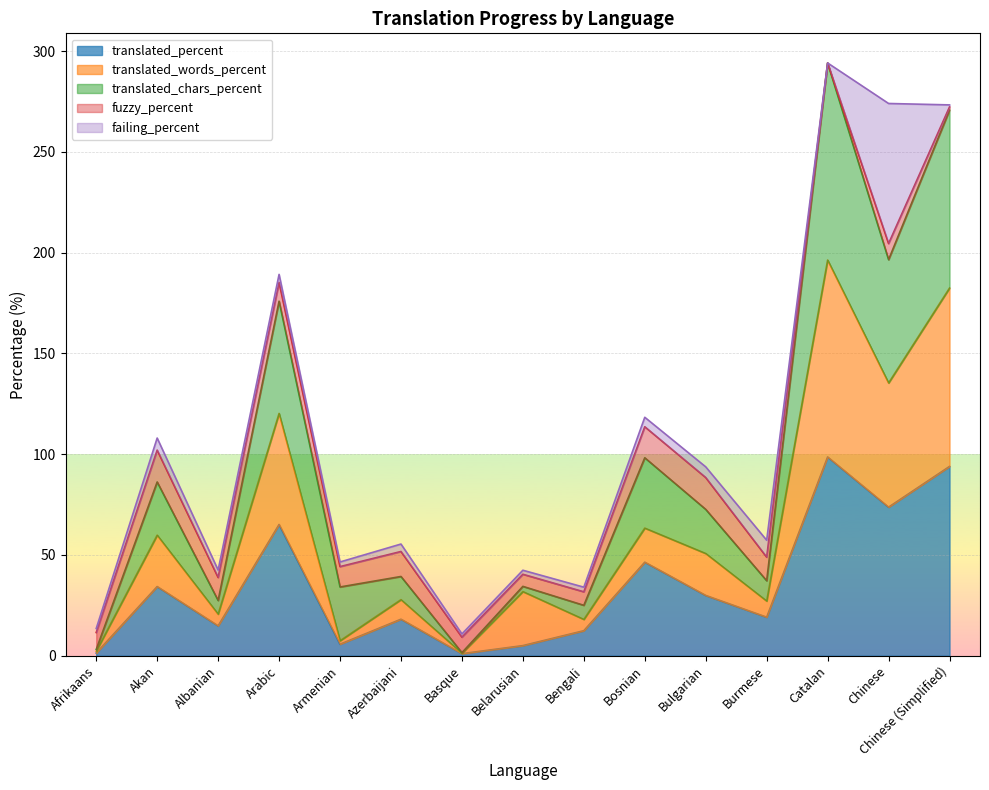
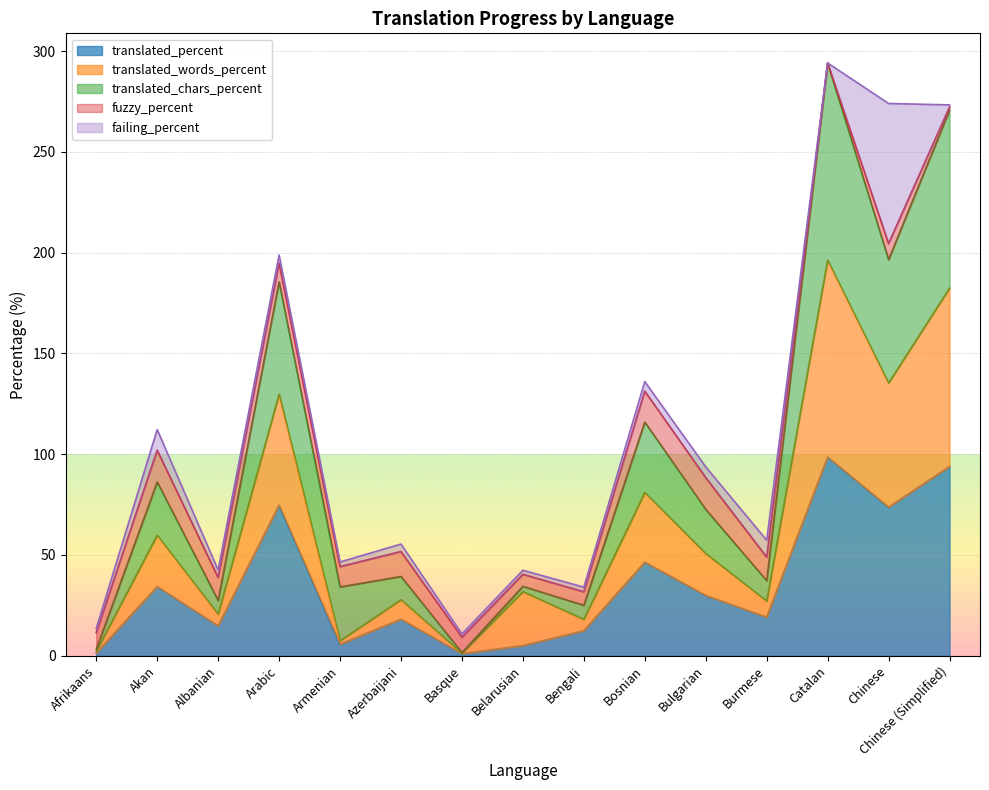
  {
    "translated_percent": {
      "Akan": 34,
      "Albanian": 15,
-     "Arabic": 65,
+     "Arabic": 75,
      "Armenian": 6,
      "Azerbaijani": 18,
      "Belarusian": 5,
      "Bengali": 12,
      "Bosnian": 46,
      "Bulgarian": 30,
      "Burmese": 19,
      "Catalan": 99,
      "Chinese": 74,
      "Chinese (Simplified)": 94
    },
    "translated_words_percent": {
      "Akan": 26,
      "Albanian": 6,
      "Arabic": 55,
      "Armenian": 2,
      "Azerbaijani": 10,
      "Belarusian": 27,
      "Bengali": 6,
-     "Bosnian": 17,
+     "Bosnian": 35,
      "Bulgarian": 21,
      "Burmese": 8,
      "Catalan": 98,
      "Chinese": 62,
      "Chinese (Simplified)": 89
    },
    "translated_chars_percent": {
      "Akan": 26,
      "Albanian": 7,
      "Arabic": 56,
      "Armenian": 27,
      "Azerbaijani": 11,
      "Belarusian": 3,
      "Bengali": 7,
      "Bosnian": 35,
      "Bulgarian": 22,
      "Burmese": 10,
      "Chinese": 61,
      "Chinese (Simplified)": 88
    },
    "fuzzy_percent": {
      "Afrikaans": 8,
      "Akan": 16,
      "Albanian": 11,
      "Arabic": 9,
      "Armenian": 10,
      "Azerbaijani": 12,
      "Basque": 8,
      "Belarusian": 6,
      "Bengali": 7,
      "Bosnian": 15,
      "Bulgarian": 16,
      "Burmese": 12,
      "Chinese": 8
    },
    "failing_percent": {
      "Afrikaans": 2,
-     "Akan": 6,
+     "Akan": 10,
      "Albanian": 4,
      "Arabic": 4,
      "Armenian": 2,
      "Azerbaijani": 4,
      "Basque": 2,
      "Belarusian": 2,
      "Bengali": 2,
      "Bosnian": 5,
      "Bulgarian": 5,
      "Burmese": 8,
      "Chinese": 70
    }
  }
